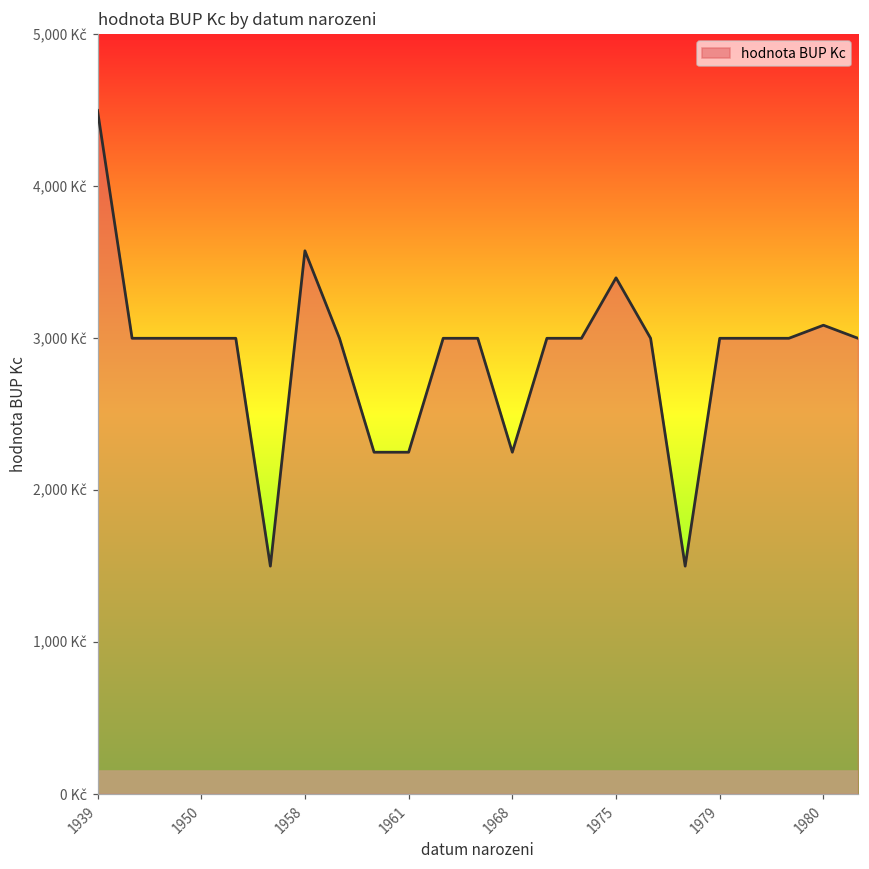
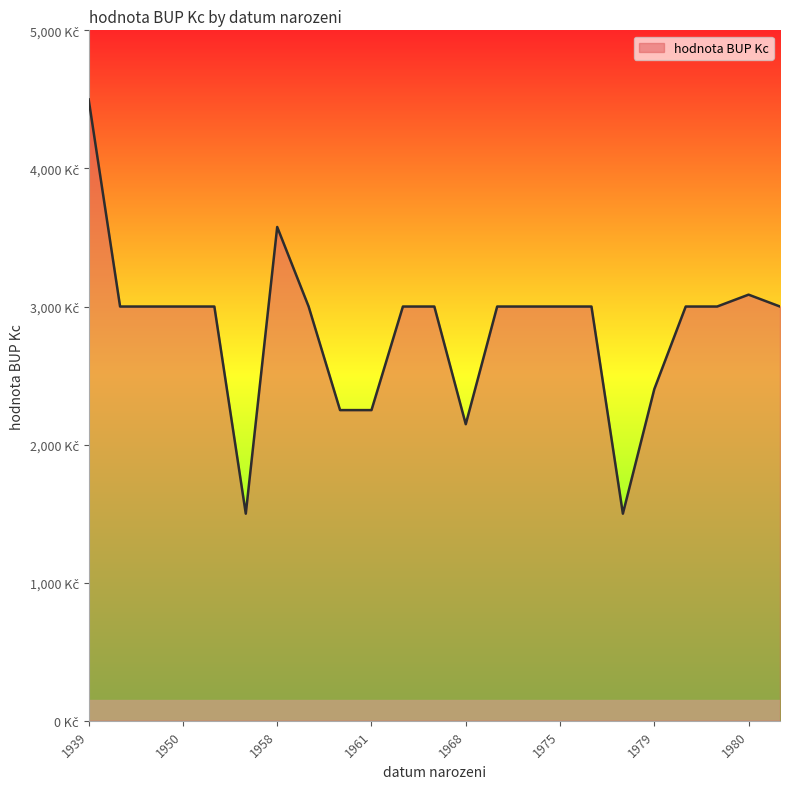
  {
    "1939": "4,500 Kč",
    "1950": "3,000 Kč",
    "1958": "3,580 Kč",
    "1961": "2,250 Kč",
-   "1968": "2,250 Kč",
-   "1975": "3,400 Kč",
-   "1979": "3,000 Kč",
+   "1968": "2,150 Kč",
+   "1975": "3,000 Kč",
+   "1979": "2,400 Kč",
    "1980": "3,090 Kč"
  }
